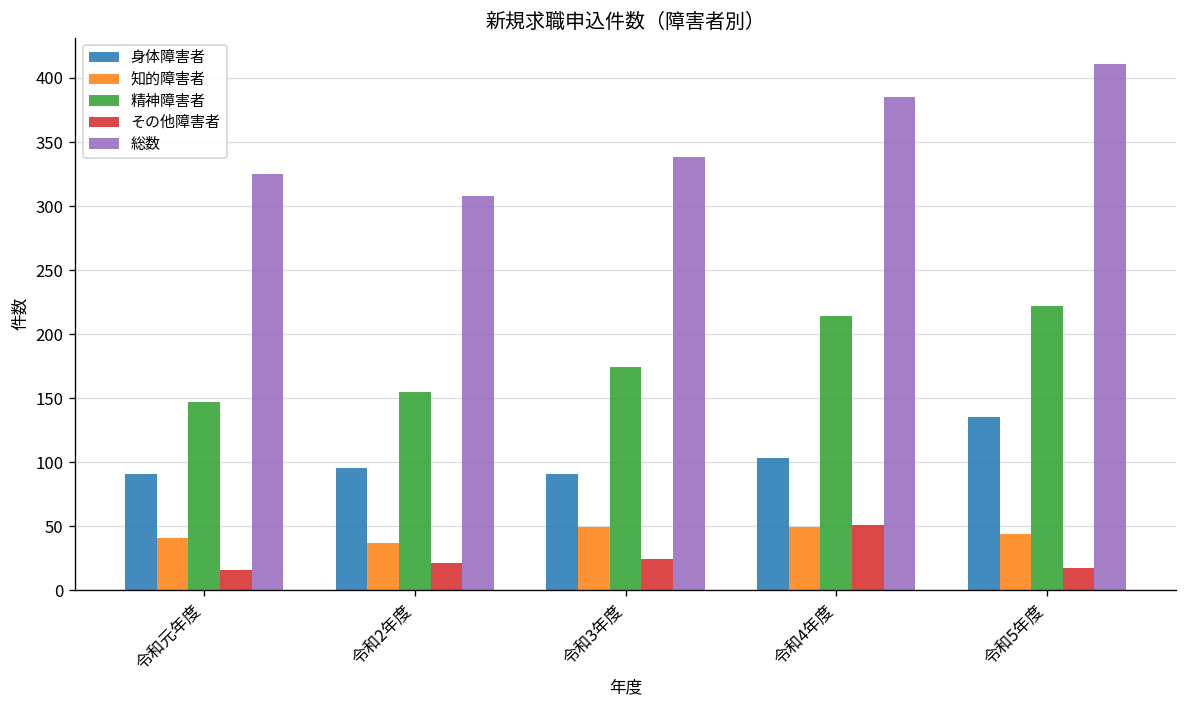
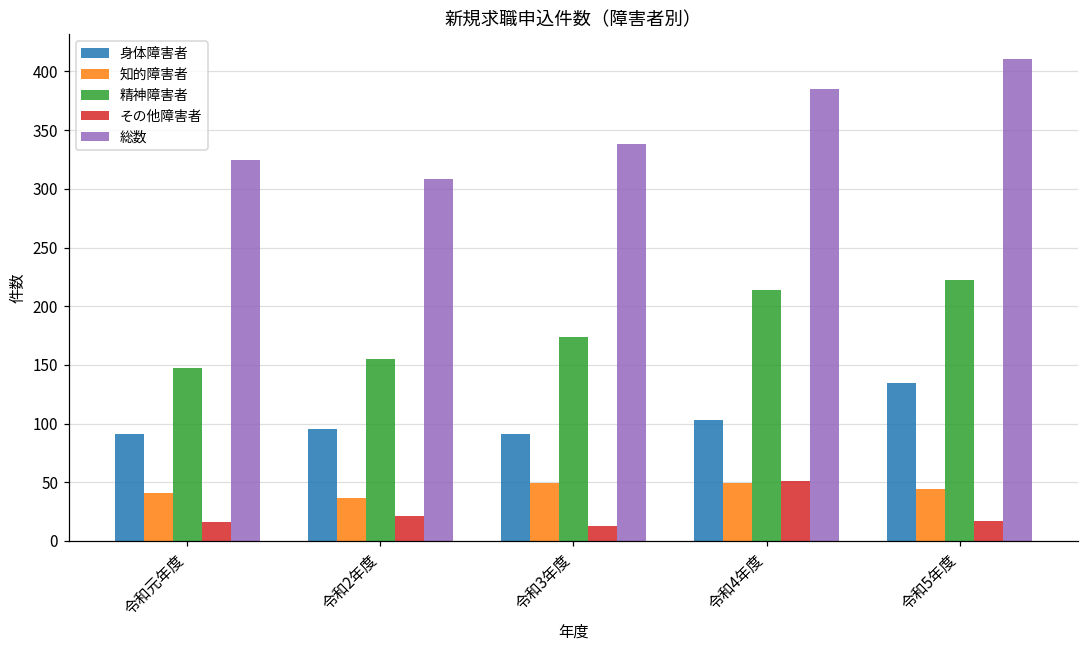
  {
    "身体障害者": {
      "令和元年度": 91,
      "令和2年度": 95,
      "令和3年度": 91,
      "令和4年度": 103,
      "令和5年度": 135
    },
    "知的障害者": {
      "令和元年度": 41,
      "令和2年度": 37,
      "令和3年度": 49,
      "令和4年度": 49,
      "令和5年度": 44
    },
    "精神障害者": {
      "令和元年度": 147,
      "令和2年度": 155,
      "令和3年度": 174,
      "令和4年度": 214,
      "令和5年度": 222
    },
    "その他障害者": {
      "令和元年度": 16,
      "令和2年度": 21,
-     "令和3年度": 24,
+     "令和3年度": 13,
      "令和4年度": 51,
      "令和5年度": 17
    },
    "総数": {
      "令和元年度": 325,
      "令和2年度": 308,
      "令和3年度": 338,
      "令和4年度": 385,
      "令和5年度": 411
    }
  }
